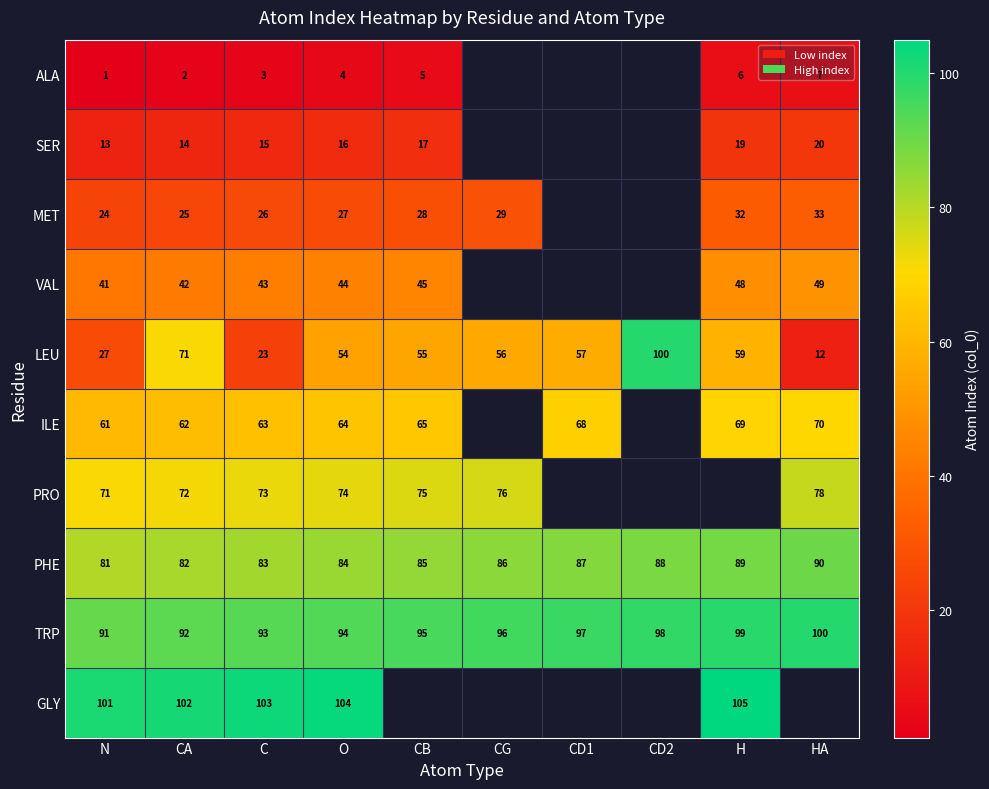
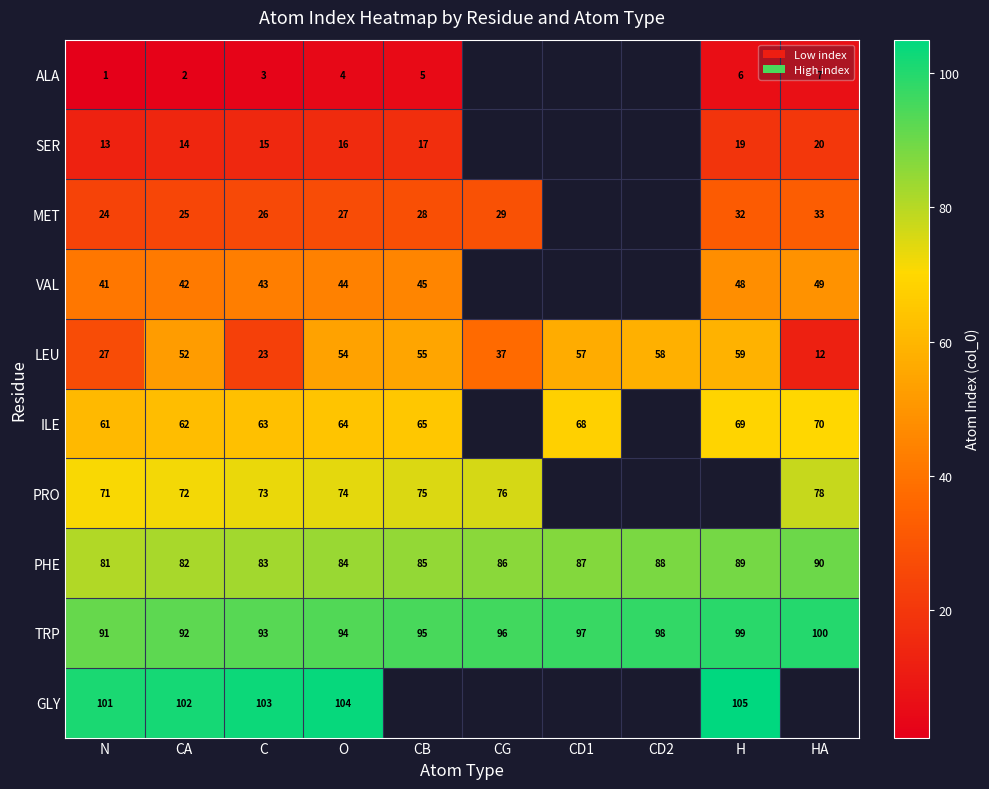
  {
    "ALA": {
      "N": 1,
      "CA": 2,
      "C": 3,
      "O": 4,
      "CB": 5,
      "H": 6
    },
    "SER": {
      "N": 13,
      "CA": 14,
      "C": 15,
      "O": 16,
      "CB": 17,
      "H": 19,
      "HA": 20
    },
    "MET": {
      "N": 24,
      "CA": 25,
      "C": 26,
      "O": 27,
      "CB": 28,
      "CG": 29,
      "H": 32,
      "HA": 33
    },
    "VAL": {
      "N": 41,
      "CA": 42,
      "C": 43,
      "O": 44,
      "CB": 45,
      "H": 48,
      "HA": 49
    },
    "LEU": {
      "N": 27,
-     "CA": 71,
+     "CA": 52,
      "C": 23,
      "O": 54,
      "CB": 55,
-     "CG": 56,
+     "CG": 37,
      "CD1": 57,
-     "CD2": 100,
+     "CD2": 58,
      "H": 59,
      "HA": 12
    },
    "ILE": {
      "N": 61,
      "CA": 62,
      "C": 63,
      "O": 64,
      "CB": 65,
      "CD1": 68,
      "H": 69,
      "HA": 70
    },
    "PRO": {
      "N": 71,
      "CA": 72,
      "C": 73,
      "O": 74,
      "CB": 75,
      "CG": 76,
      "HA": 78
    },
    "PHE": {
      "N": 81,
      "CA": 82,
      "C": 83,
      "O": 84,
      "CB": 85,
      "CG": 86,
      "CD1": 87,
      "CD2": 88,
      "H": 89,
      "HA": 90
    },
    "TRP": {
      "N": 91,
      "CA": 92,
      "C": 93,
      "O": 94,
      "CB": 95,
      "CG": 96,
      "CD1": 97,
      "CD2": 98,
      "H": 99,
      "HA": 100
    },
    "GLY": {
      "N": 101,
      "CA": 102,
      "C": 103,
      "O": 104,
      "H": 105
    }
  }
